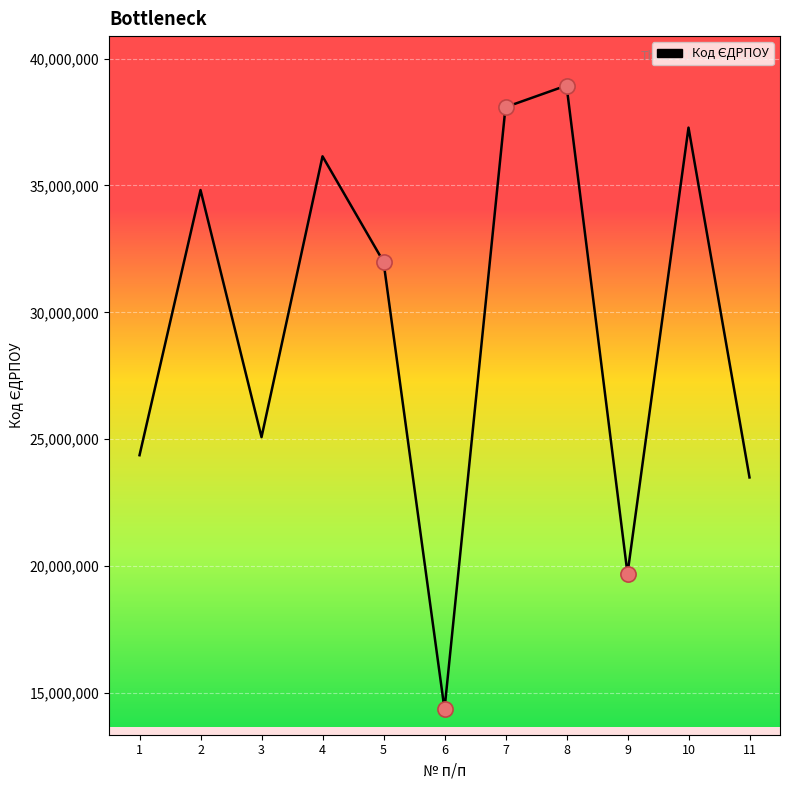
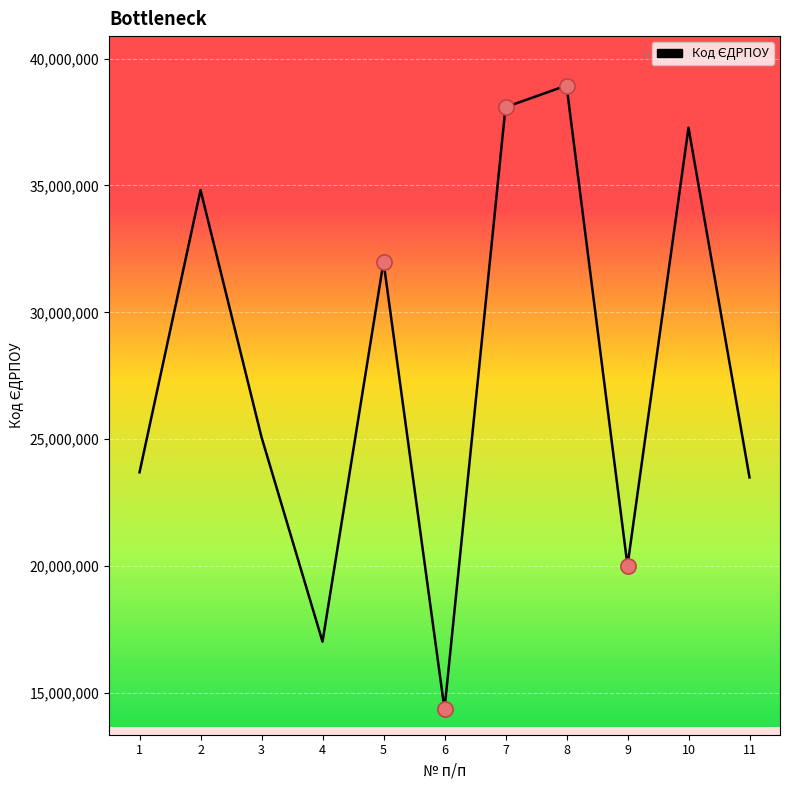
  {
    "Код ЄДРПОУ": {
-     "1": "24,400,000",
+     "1": "23,700,000",
      "2": "34,800,000",
      "3": "25,100,000",
-     "4": "36,200,000",
-     "9": "19,700,000",
+     "4": "17,000,000",
+     "9": "20,000,000",
      "10": "37,300,000",
      "11": "23,500,000"
    }
  }
